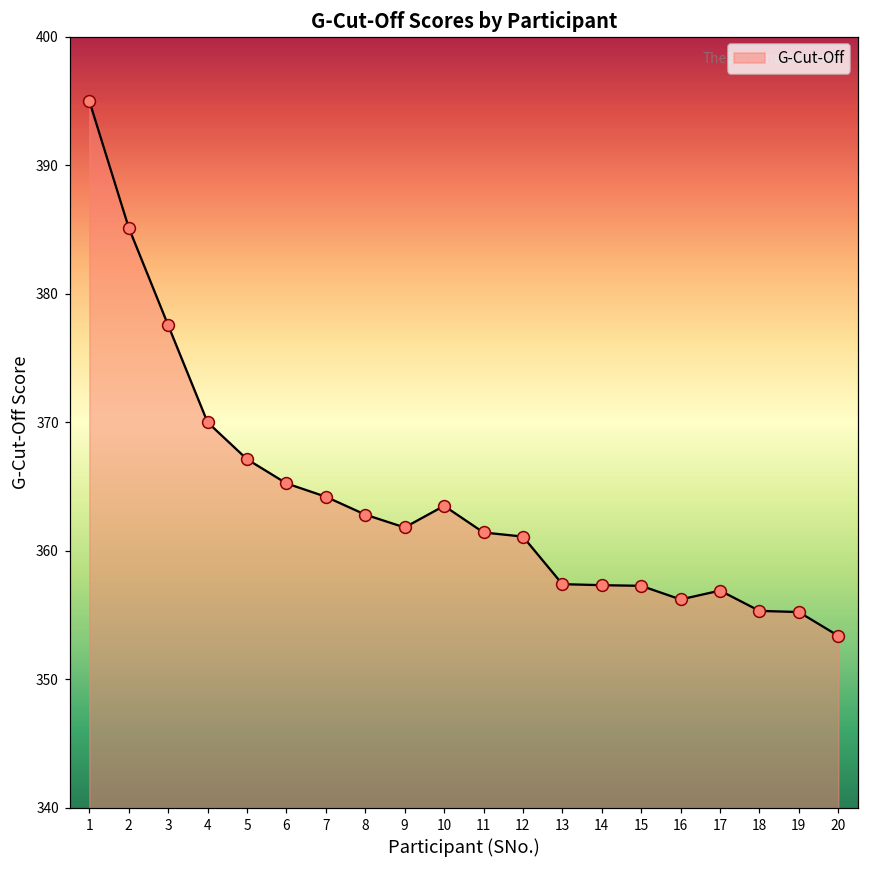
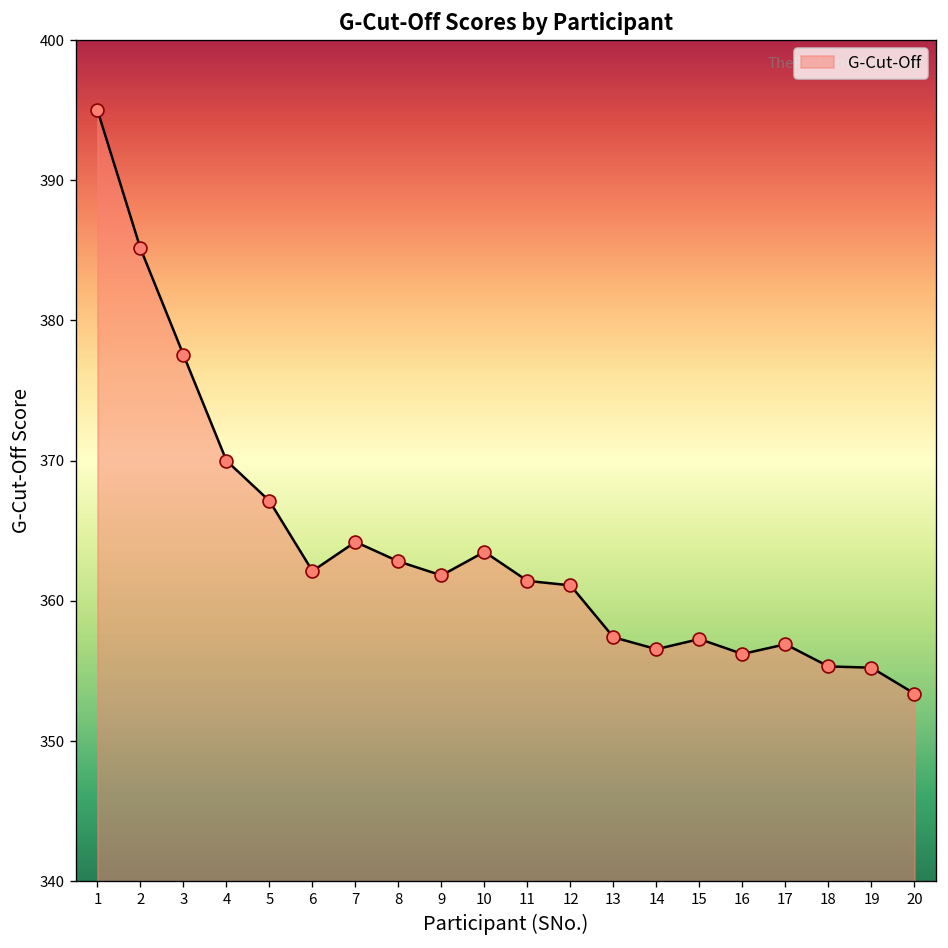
  {
    "1": 395.0,
    "2": 385.1,
    "3": 377.6,
    "4": 370.0,
    "5": 367.1,
-   "6": 365.3,
+   "6": 362.1,
    "7": 364.2,
    "8": 362.8,
    "9": 361.8,
    "10": 363.5,
    "11": 361.4,
    "12": 361.1,
    "13": 357.4,
-   "14": 357.3,
+   "14": 356.6,
    "15": 357.3,
    "16": 356.2,
    "17": 356.9,
    "18": 355.3,
    "19": 355.2,
    "20": 353.4
  }
